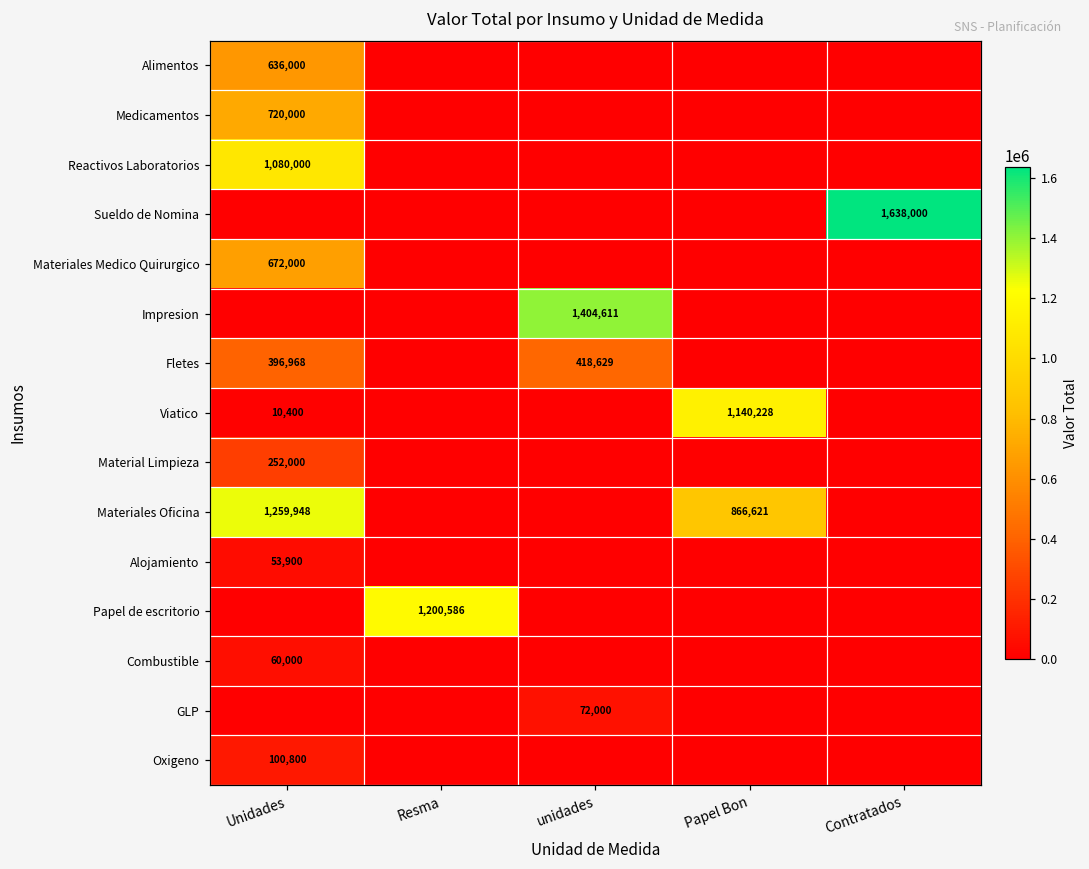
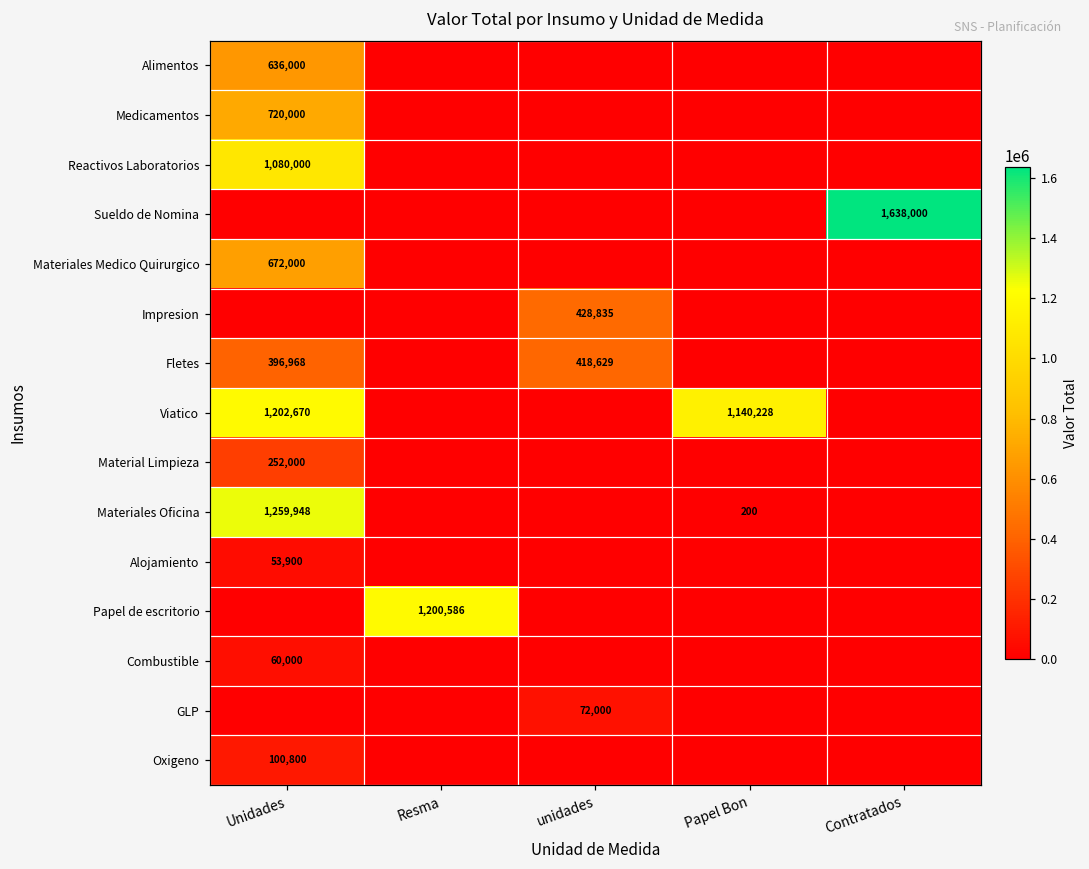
  {
    "Alimentos": {
      "Unidades": "636,000"
    },
    "Medicamentos": {
      "Unidades": "720,000"
    },
    "Reactivos Laboratorios": {
      "Unidades": "1,080,000"
    },
    "Sueldo de Nomina": {
      "Contratados": "1,638,000"
    },
    "Materiales Medico Quirurgico": {
      "Unidades": "672,000"
    },
    "Impresion": {
-     "unidades": "1,404,611"
+     "unidades": "428,835"
    },
    "Fletes": {
      "Unidades": "396,968",
      "unidades": "418,629"
    },
    "Viatico": {
-     "Unidades": "10,400",
+     "Unidades": "1,202,670",
      "Papel Bon": "1,140,228"
    },
    "Material Limpieza": {
      "Unidades": "252,000"
    },
    "Materiales Oficina": {
      "Unidades": "1,259,948",
-     "Papel Bon": "866,621"
+     "Papel Bon": "200"
    },
    "Alojamiento": {
      "Unidades": "53,900"
    },
    "Papel de escritorio": {
      "Resma": "1,200,586"
    },
    "Combustible": {
      "Unidades": "60,000"
    },
    "GLP": {
      "unidades": "72,000"
    },
    "Oxigeno": {
      "Unidades": "100,800"
    }
  }
